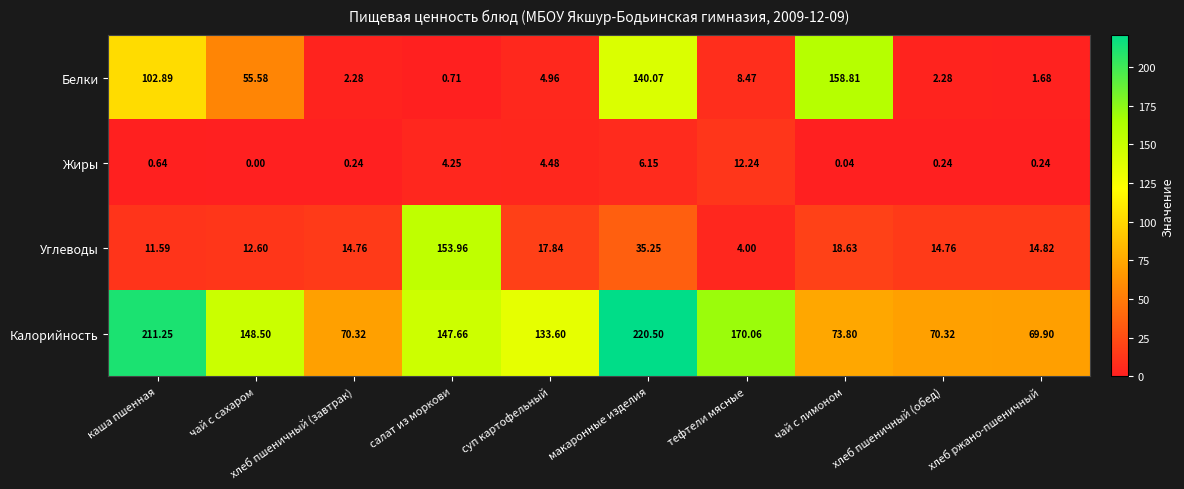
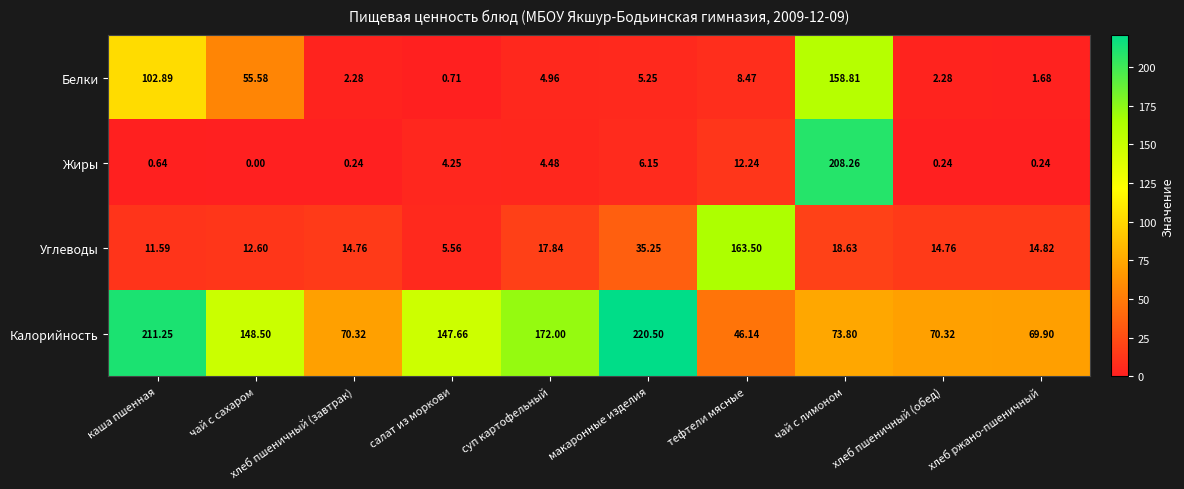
  {
    "Белки": {
      "каша пшенная": 102.89,
      "чай с сахаром": 55.58,
      "хлеб пшеничный (завтрак)": 2.28,
      "салат из моркови": 0.71,
      "суп картофельный": 4.96,
-     "макаронные изделия": 140.07,
+     "макаронные изделия": 5.25,
      "тефтели мясные": 8.47,
      "чай с лимоном": 158.81,
      "хлеб пшеничный (обед)": 2.28,
      "хлеб ржано-пшеничный": 1.68
    },
    "Жиры": {
      "каша пшенная": 0.64,
      "чай с сахаром": 0.00,
      "хлеб пшеничный (завтрак)": 0.24,
      "салат из моркови": 4.25,
      "суп картофельный": 4.48,
      "макаронные изделия": 6.15,
      "тефтели мясные": 12.24,
-     "чай с лимоном": 0.04,
+     "чай с лимоном": 208.26,
      "хлеб пшеничный (обед)": 0.24,
      "хлеб ржано-пшеничный": 0.24
    },
    "Углеводы": {
      "каша пшенная": 11.59,
      "чай с сахаром": 12.60,
      "хлеб пшеничный (завтрак)": 14.76,
-     "салат из моркови": 153.96,
+     "салат из моркови": 5.56,
      "суп картофельный": 17.84,
      "макаронные изделия": 35.25,
-     "тефтели мясные": 4.00,
+     "тефтели мясные": 163.50,
      "чай с лимоном": 18.63,
      "хлеб пшеничный (обед)": 14.76,
      "хлеб ржано-пшеничный": 14.82
    },
    "Калорийность": {
      "каша пшенная": 211.25,
      "чай с сахаром": 148.50,
      "хлеб пшеничный (завтрак)": 70.32,
      "салат из моркови": 147.66,
-     "суп картофельный": 133.60,
+     "суп картофельный": 172.00,
      "макаронные изделия": 220.50,
-     "тефтели мясные": 170.06,
+     "тефтели мясные": 46.14,
      "чай с лимоном": 73.80,
      "хлеб пшеничный (обед)": 70.32,
      "хлеб ржано-пшеничный": 69.90
    }
  }
